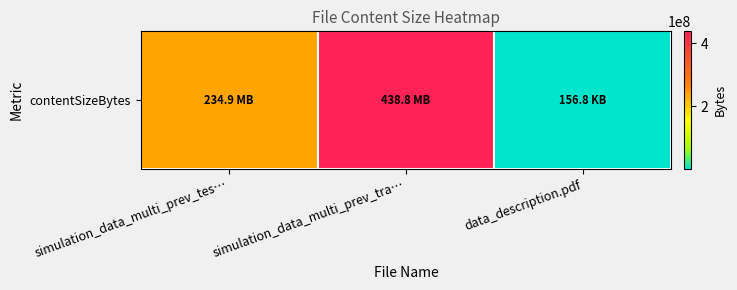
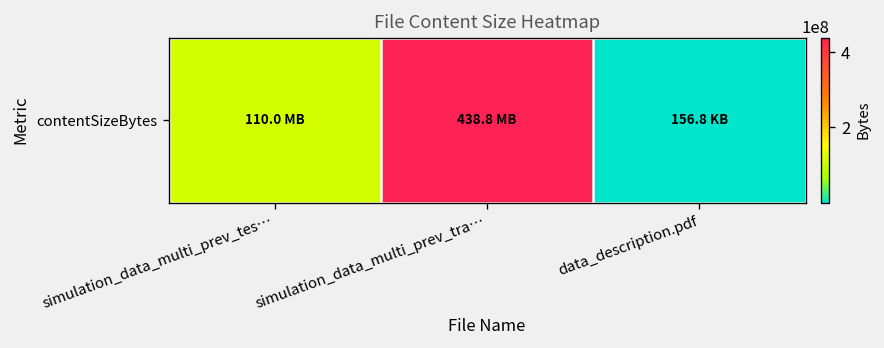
  {
    "contentSizeBytes": {
-     "simulation_data_multi_prev_tes…": 234.9,
+     "simulation_data_multi_prev_tes…": 110.0,
      "simulation_data_multi_prev_tra…": 438.8,
      "data_description.pdf": 156.8
    }
  }
